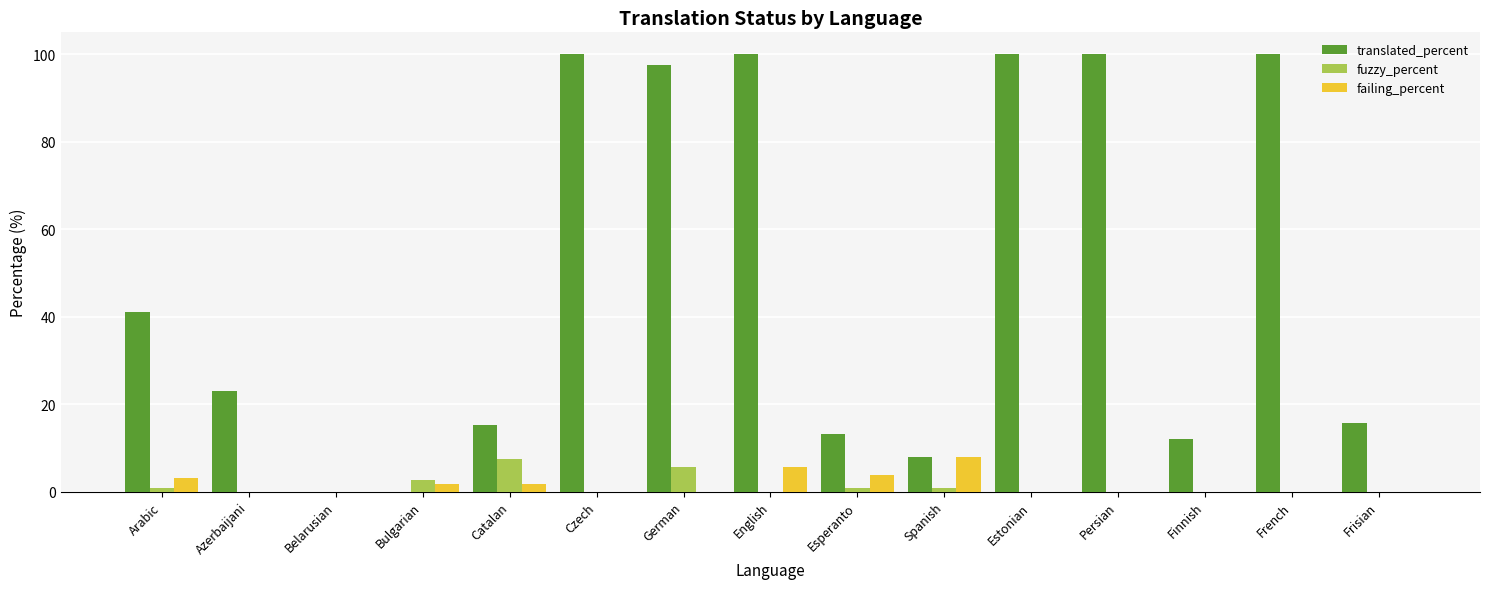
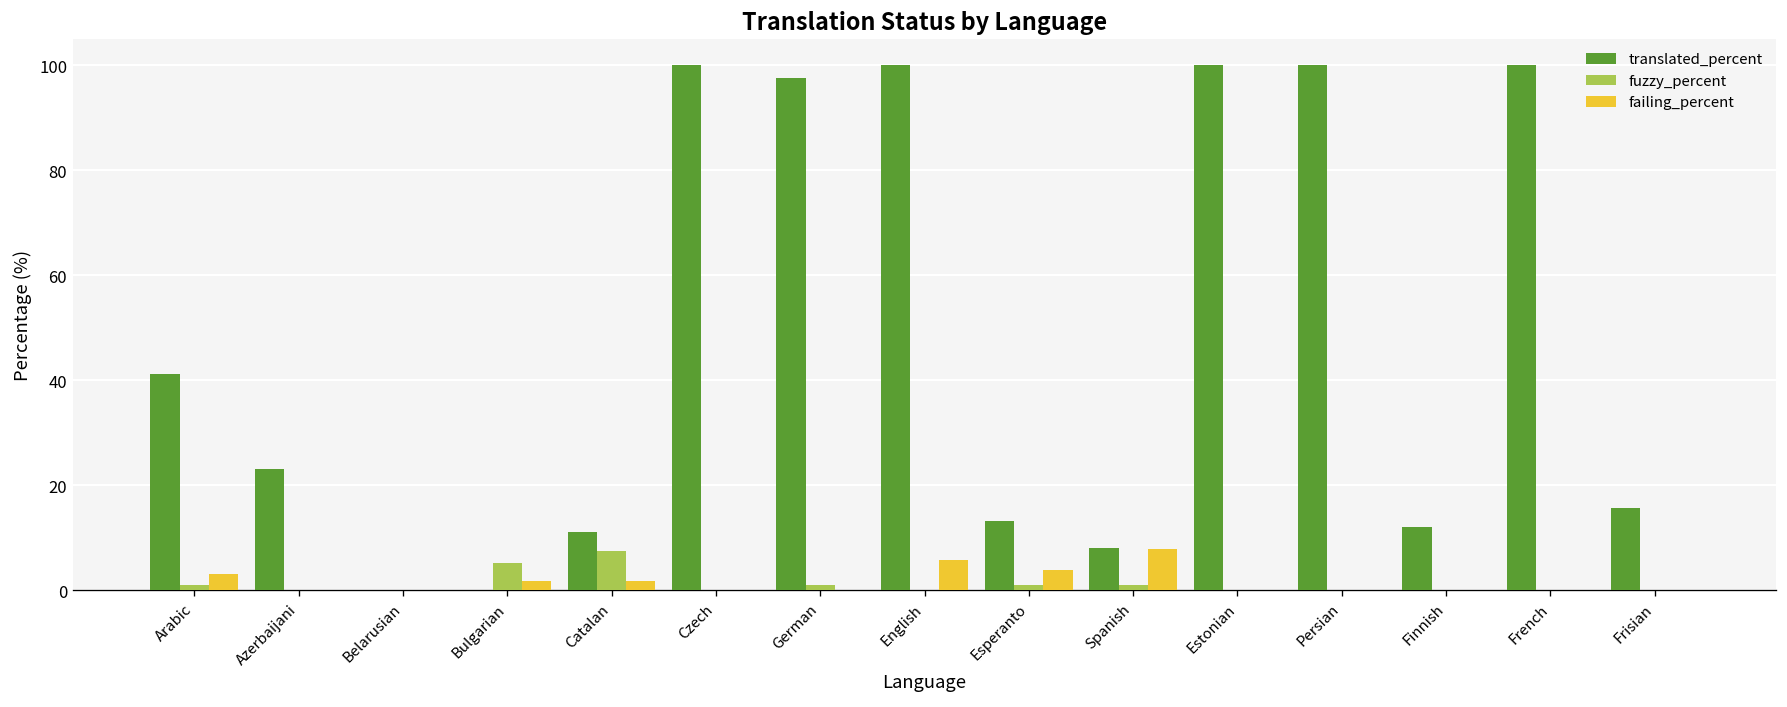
  {
    "translated_percent": {
      "Arabic": 41,
      "Azerbaijani": 23,
      "Belarusian": 0,
      "Bulgarian": 0,
-     "Catalan": 15,
+     "Catalan": 11,
      "Czech": 100,
      "German": 98,
      "English": 100,
      "Esperanto": 13,
      "Spanish": 8,
      "Estonian": 100,
      "Persian": 100,
      "Finnish": 12,
      "French": 100,
      "Frisian": 16
    },
    "fuzzy_percent": {
      "Arabic": 1,
      "Azerbaijani": 0,
      "Belarusian": 0,
-     "Bulgarian": 3,
+     "Bulgarian": 5,
      "Catalan": 7,
      "Czech": 0,
-     "German": 6,
+     "German": 1,
      "English": 0,
      "Esperanto": 1,
      "Spanish": 1,
      "Estonian": 0,
      "Persian": 0,
      "Finnish": 0,
      "French": 0,
      "Frisian": 0
    },
    "failing_percent": {
      "Arabic": 3,
      "Azerbaijani": 0,
      "Belarusian": 0,
      "Bulgarian": 2,
      "Catalan": 2,
      "Czech": 0,
      "German": 0,
      "English": 6,
      "Esperanto": 4,
      "Spanish": 8,
      "Estonian": 0,
      "Persian": 0,
      "Finnish": 0,
      "French": 0,
      "Frisian": 0
    }
  }
